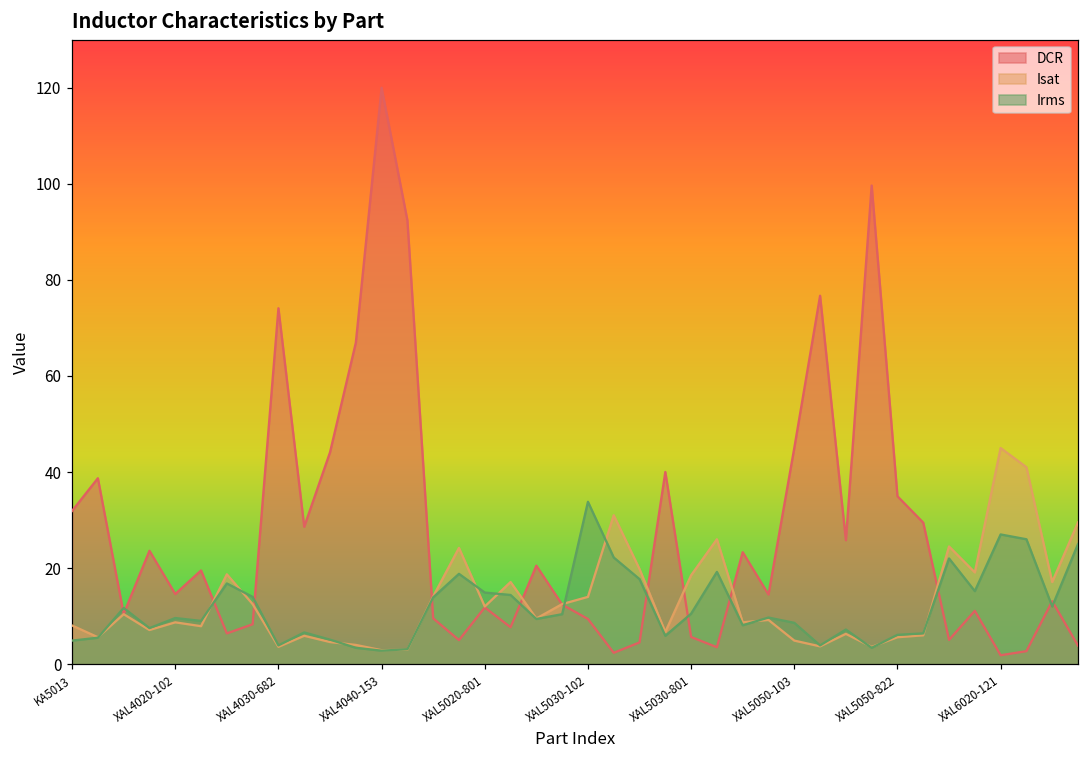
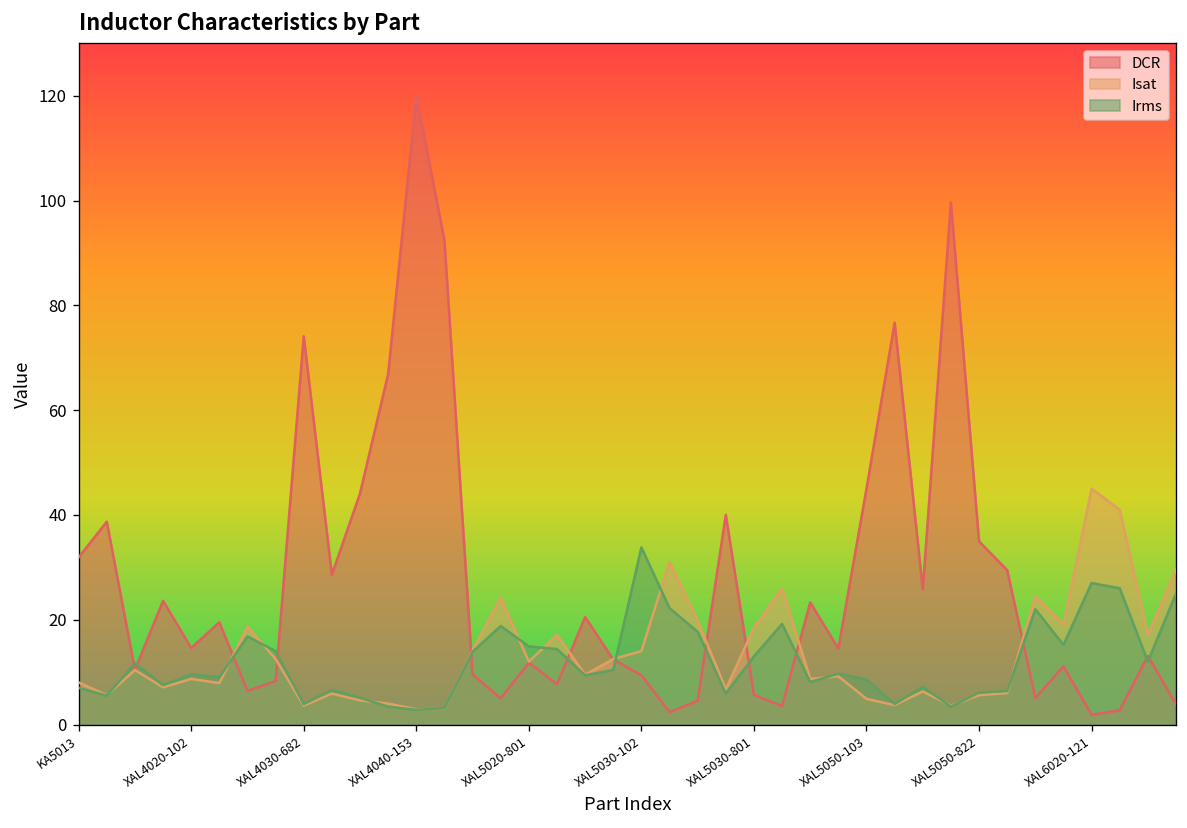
  {
    "Irms": {
-     "KA5013": 5,
+     "KA5013": 7,
      "XAL4020-102": 10,
      "XAL5020-801": 15,
      "XAL5030-102": 34,
-     "XAL5030-801": 11,
+     "XAL5030-801": 13,
      "XAL5050-103": 9,
      "XAL6020-121": 27
    }
  }
